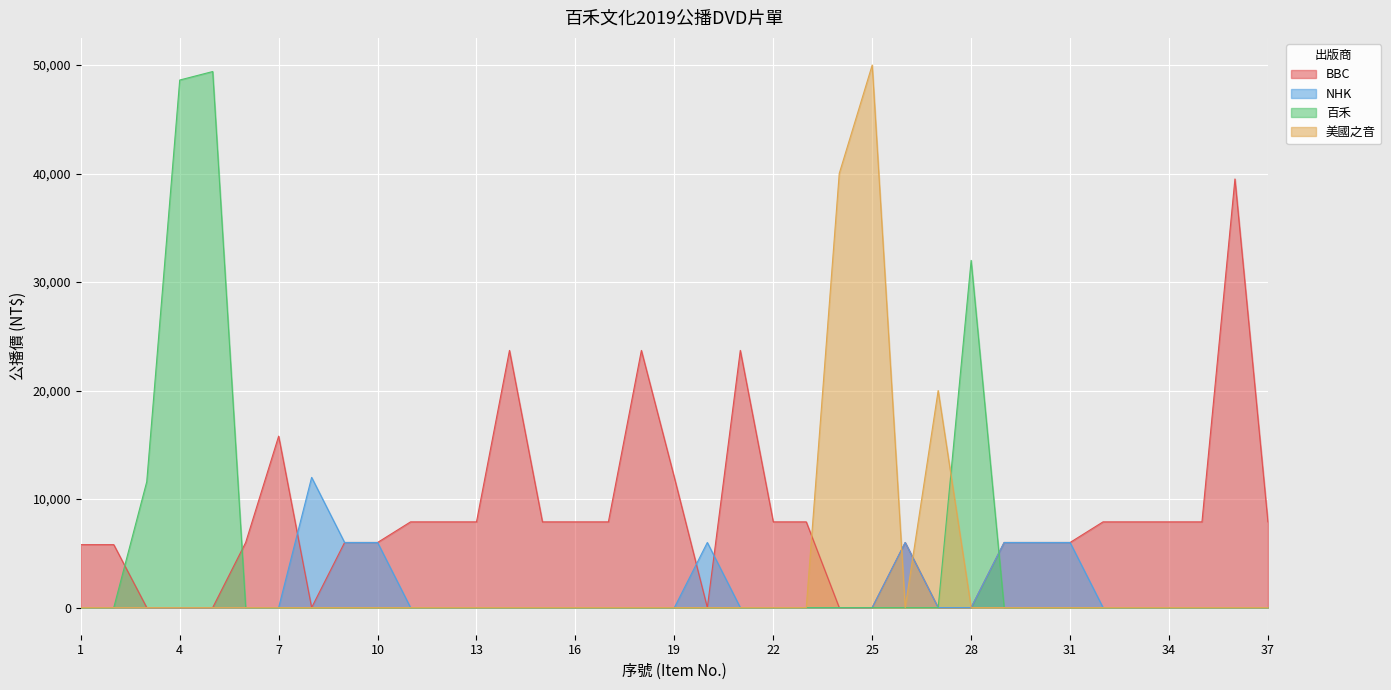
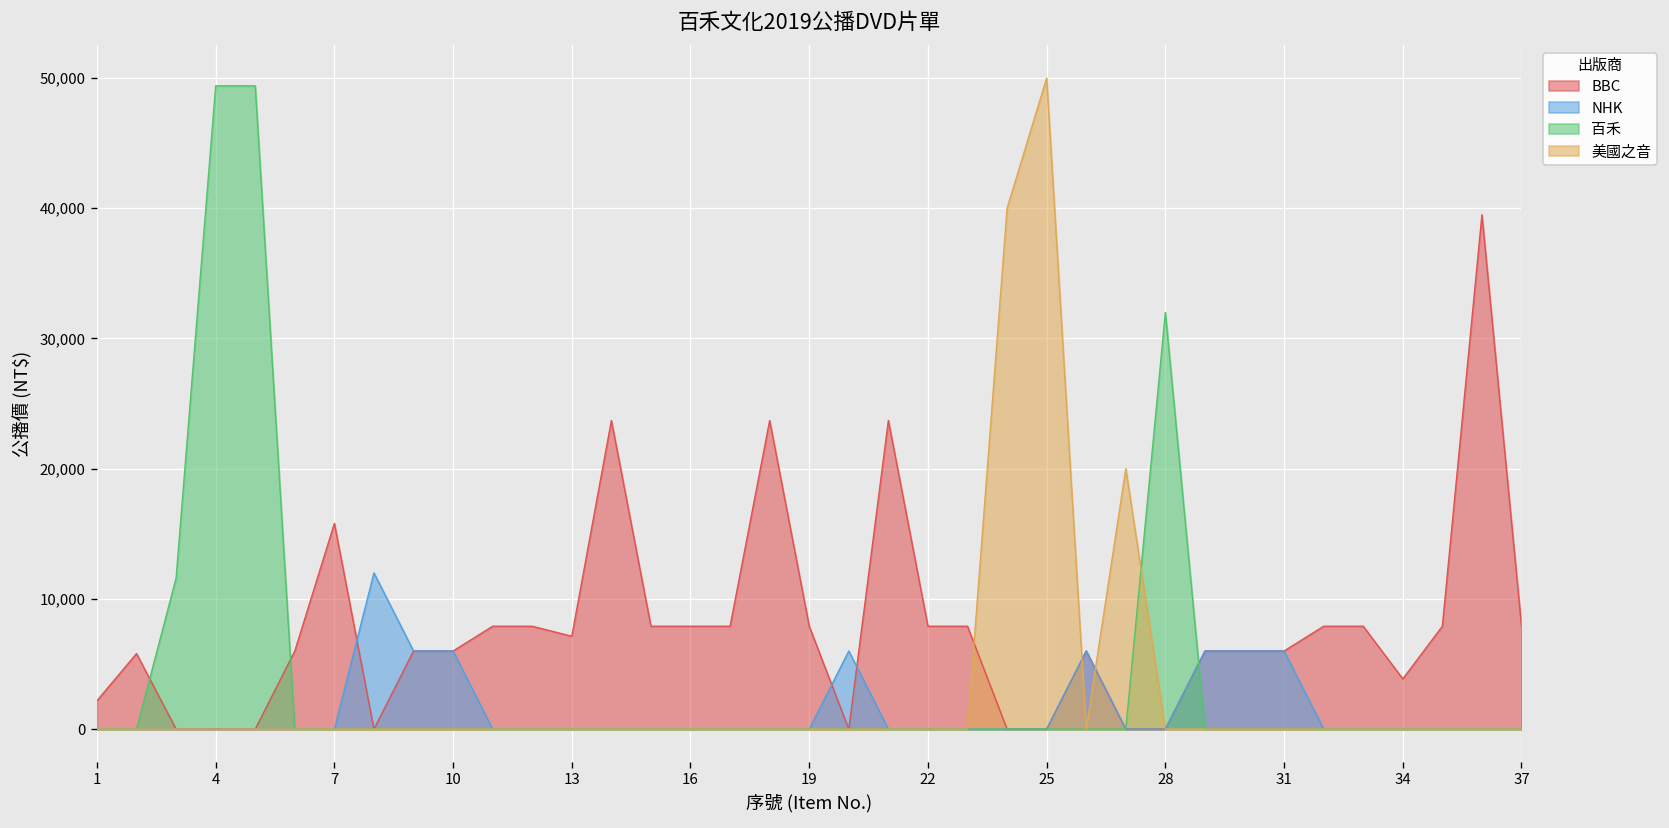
  {
    "BBC": {
-     "1": "5,800",
+     "1": "2,200",
      "7": "15,800",
-     "13": "7,900",
+     "13": "7,100",
      "16": "7,900",
-     "19": "12,000",
+     "19": "7,900",
      "22": "7,900",
-     "34": "7,900",
+     "34": "3,900",
      "37": "7,900"
    },
    "百禾": {
-     "4": "48,600",
+     "4": "49,400",
      "28": "32,000"
    },
    "美國之音": {
      "25": "50,000"
    }
  }
